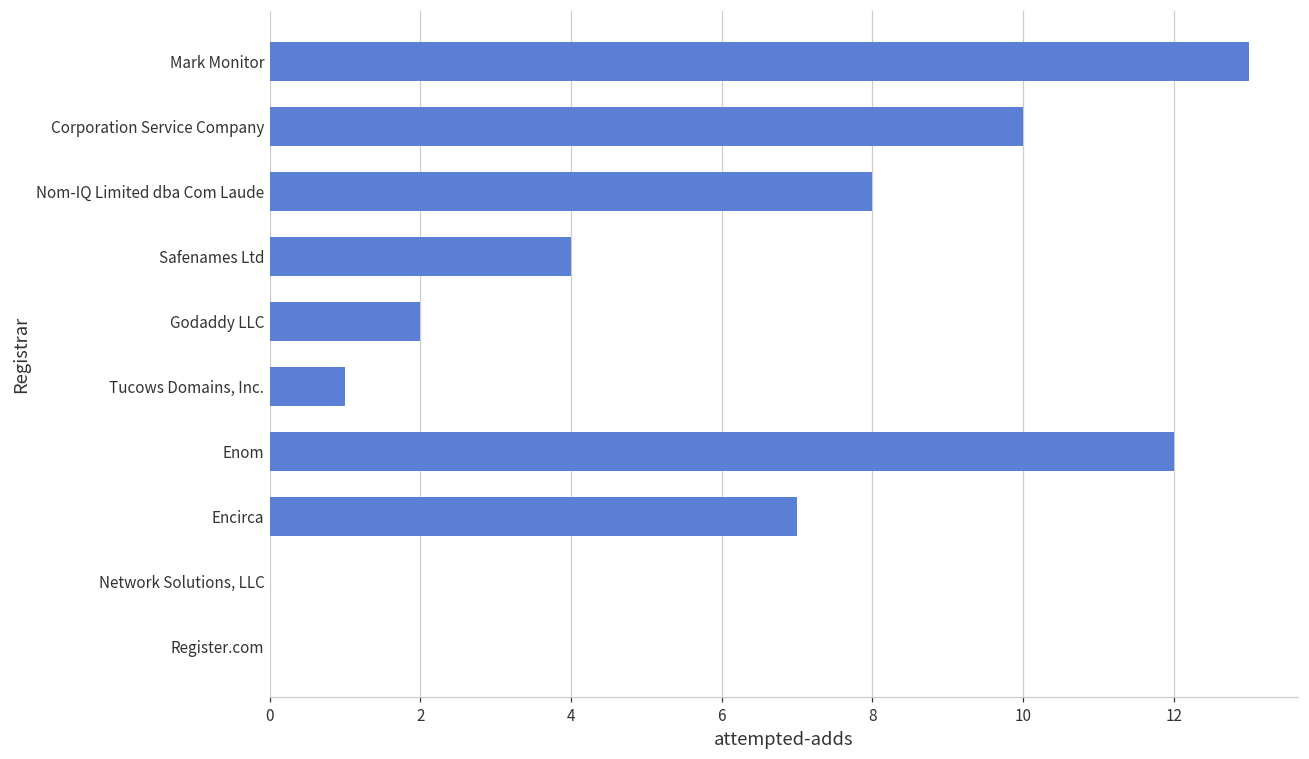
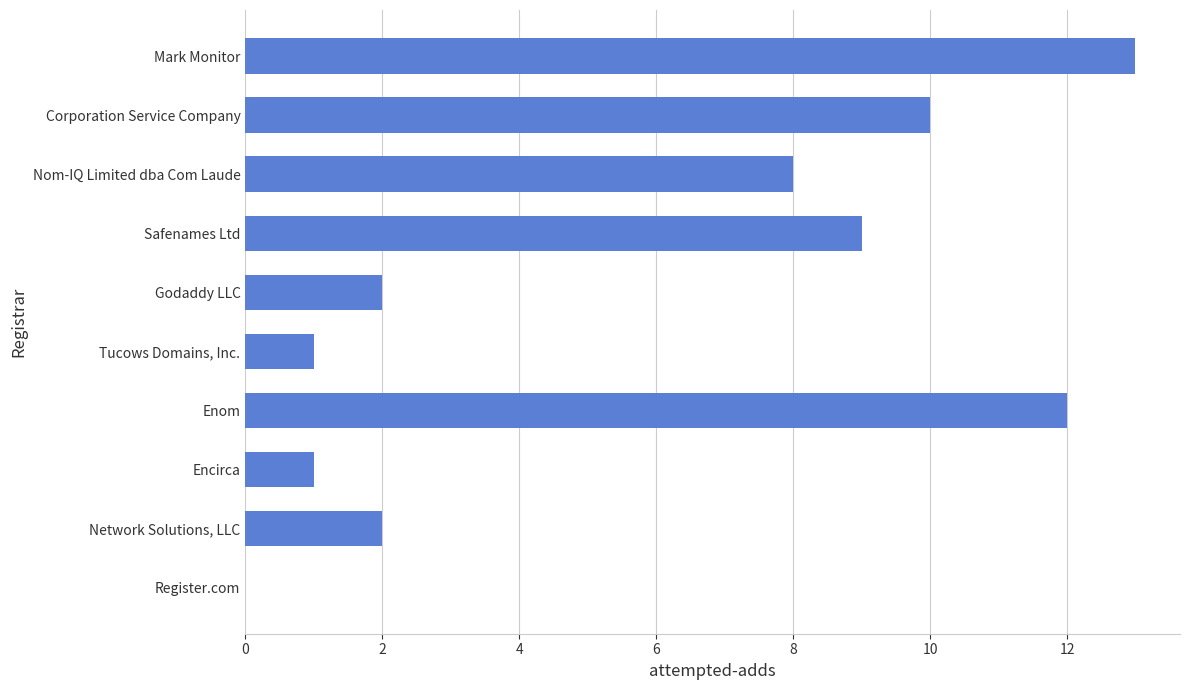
  {
    "Mark Monitor": 13,
    "Corporation Service Company": 10,
    "Nom-IQ Limited dba Com Laude": 8,
-   "Safenames Ltd": 4,
+   "Safenames Ltd": 9,
    "Godaddy LLC": 2,
    "Tucows Domains, Inc.": 1,
    "Enom": 12,
-   "Encirca": 7,
-   "Network Solutions, LLC": 0,
+   "Encirca": 1,
+   "Network Solutions, LLC": 2,
    "Register.com": 0
  }
